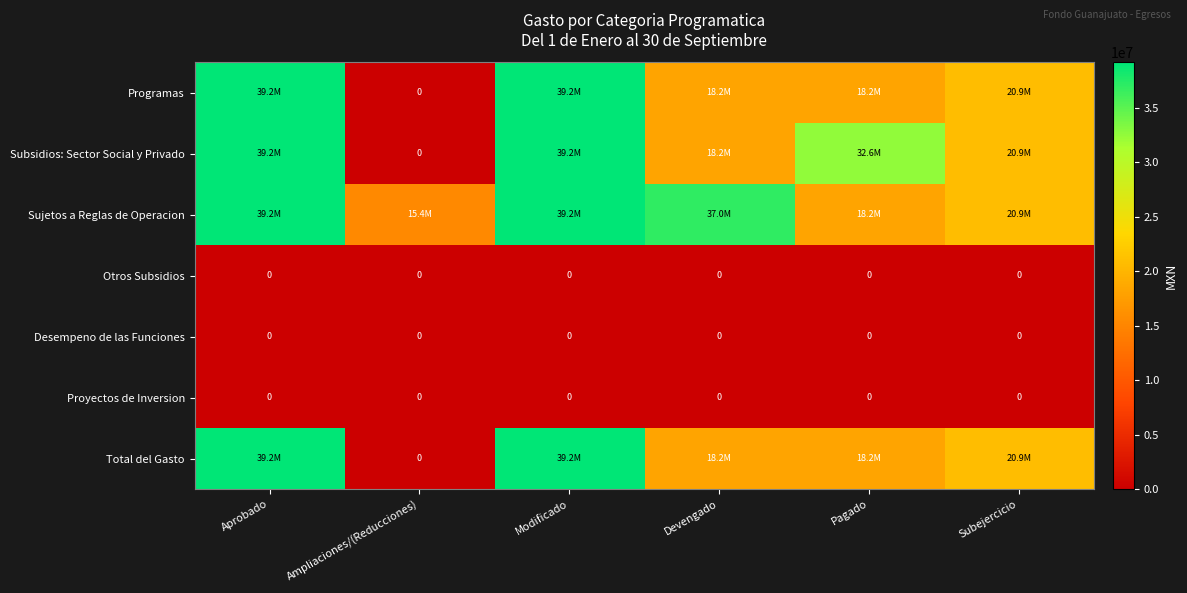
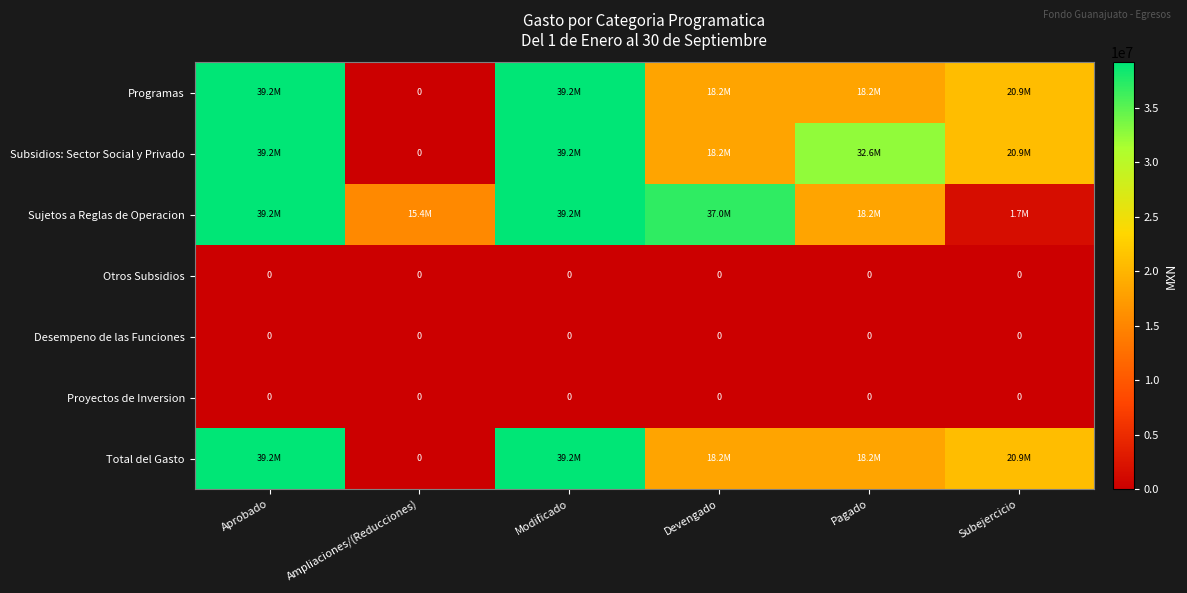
  {
    "Programas": {
      "Aprobado": "39.2M",
      "Ampliaciones/(Reducciones)": "0",
      "Modificado": "39.2M",
      "Devengado": "18.2M",
      "Pagado": "18.2M",
      "Subejercicio": "20.9M"
    },
    "Subsidios: Sector Social y Privado": {
      "Aprobado": "39.2M",
      "Ampliaciones/(Reducciones)": "0",
      "Modificado": "39.2M",
      "Devengado": "18.2M",
      "Pagado": "32.6M",
      "Subejercicio": "20.9M"
    },
    "Sujetos a Reglas de Operacion": {
      "Aprobado": "39.2M",
      "Ampliaciones/(Reducciones)": "15.4M",
      "Modificado": "39.2M",
      "Devengado": "37.0M",
      "Pagado": "18.2M",
-     "Subejercicio": "20.9M"
+     "Subejercicio": "1.7M"
    },
    "Otros Subsidios": {
      "Aprobado": "0",
      "Ampliaciones/(Reducciones)": "0",
      "Modificado": "0",
      "Devengado": "0",
      "Pagado": "0",
      "Subejercicio": "0"
    },
    "Desempeno de las Funciones": {
      "Aprobado": "0",
      "Ampliaciones/(Reducciones)": "0",
      "Modificado": "0",
      "Devengado": "0",
      "Pagado": "0",
      "Subejercicio": "0"
    },
    "Proyectos de Inversion": {
      "Aprobado": "0",
      "Ampliaciones/(Reducciones)": "0",
      "Modificado": "0",
      "Devengado": "0",
      "Pagado": "0",
      "Subejercicio": "0"
    },
    "Total del Gasto": {
      "Aprobado": "39.2M",
      "Ampliaciones/(Reducciones)": "0",
      "Modificado": "39.2M",
      "Devengado": "18.2M",
      "Pagado": "18.2M",
      "Subejercicio": "20.9M"
    }
  }
